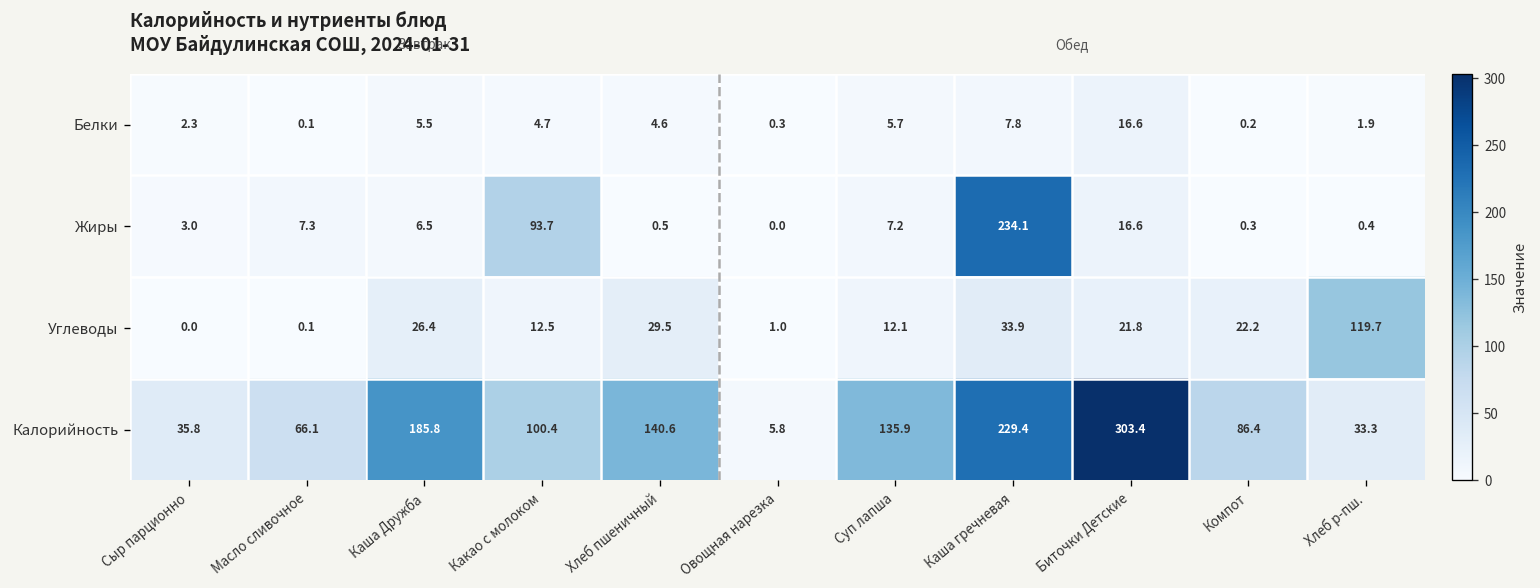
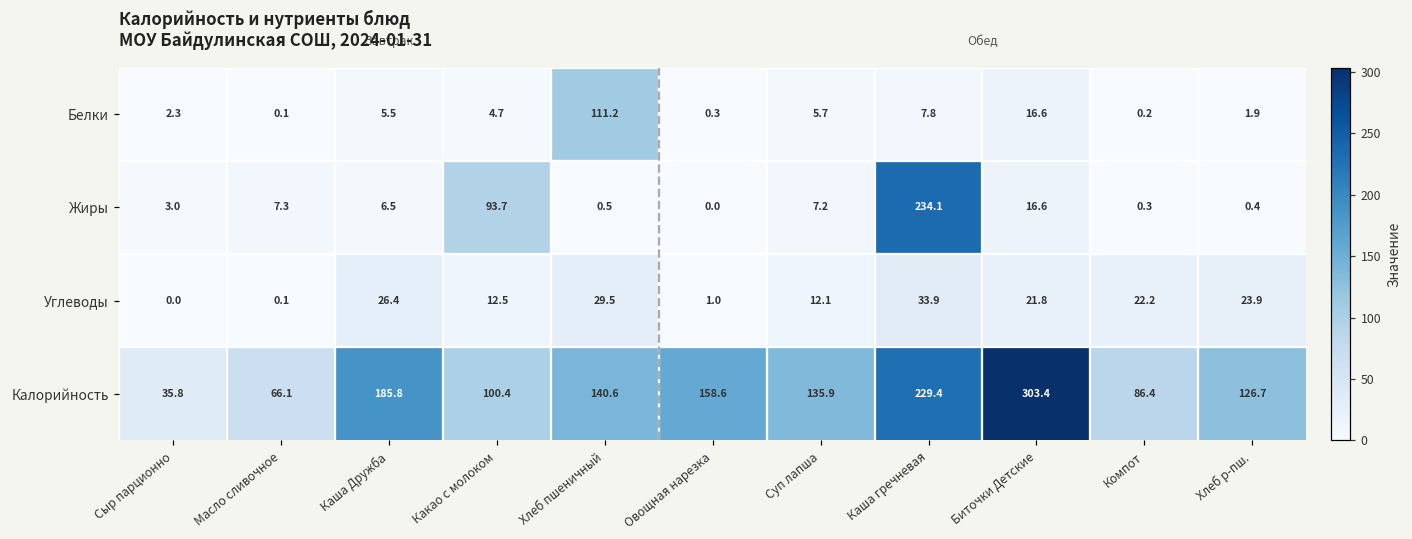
  {
    "Белки": {
      "Сыр парционно": 2.3,
      "Масло сливочное": 0.1,
      "Каша Дружба": 5.5,
      "Какао с молоком": 4.7,
-     "Хлеб пшеничный": 4.6,
+     "Хлеб пшеничный": 111.2,
      "Овощная нарезка": 0.3,
      "Суп лапша": 5.7,
      "Каша гречневая": 7.8,
      "Биточки Детские": 16.6,
      "Компот": 0.2,
      "Хлеб р-пш.": 1.9
    },
    "Жиры": {
      "Сыр парционно": 3.0,
      "Масло сливочное": 7.3,
      "Каша Дружба": 6.5,
      "Какао с молоком": 93.7,
      "Хлеб пшеничный": 0.5,
      "Овощная нарезка": 0.0,
      "Суп лапша": 7.2,
      "Каша гречневая": 234.1,
      "Биточки Детские": 16.6,
      "Компот": 0.3,
      "Хлеб р-пш.": 0.4
    },
    "Углеводы": {
      "Сыр парционно": 0.0,
      "Масло сливочное": 0.1,
      "Каша Дружба": 26.4,
      "Какао с молоком": 12.5,
      "Хлеб пшеничный": 29.5,
      "Овощная нарезка": 1.0,
      "Суп лапша": 12.1,
      "Каша гречневая": 33.9,
      "Биточки Детские": 21.8,
      "Компот": 22.2,
-     "Хлеб р-пш.": 119.7
+     "Хлеб р-пш.": 23.9
    },
    "Калорийность": {
      "Сыр парционно": 35.8,
      "Масло сливочное": 66.1,
      "Каша Дружба": 185.8,
      "Какао с молоком": 100.4,
      "Хлеб пшеничный": 140.6,
-     "Овощная нарезка": 5.8,
+     "Овощная нарезка": 158.6,
      "Суп лапша": 135.9,
      "Каша гречневая": 229.4,
      "Биточки Детские": 303.4,
      "Компот": 86.4,
-     "Хлеб р-пш.": 33.3
+     "Хлеб р-пш.": 126.7
    }
  }
